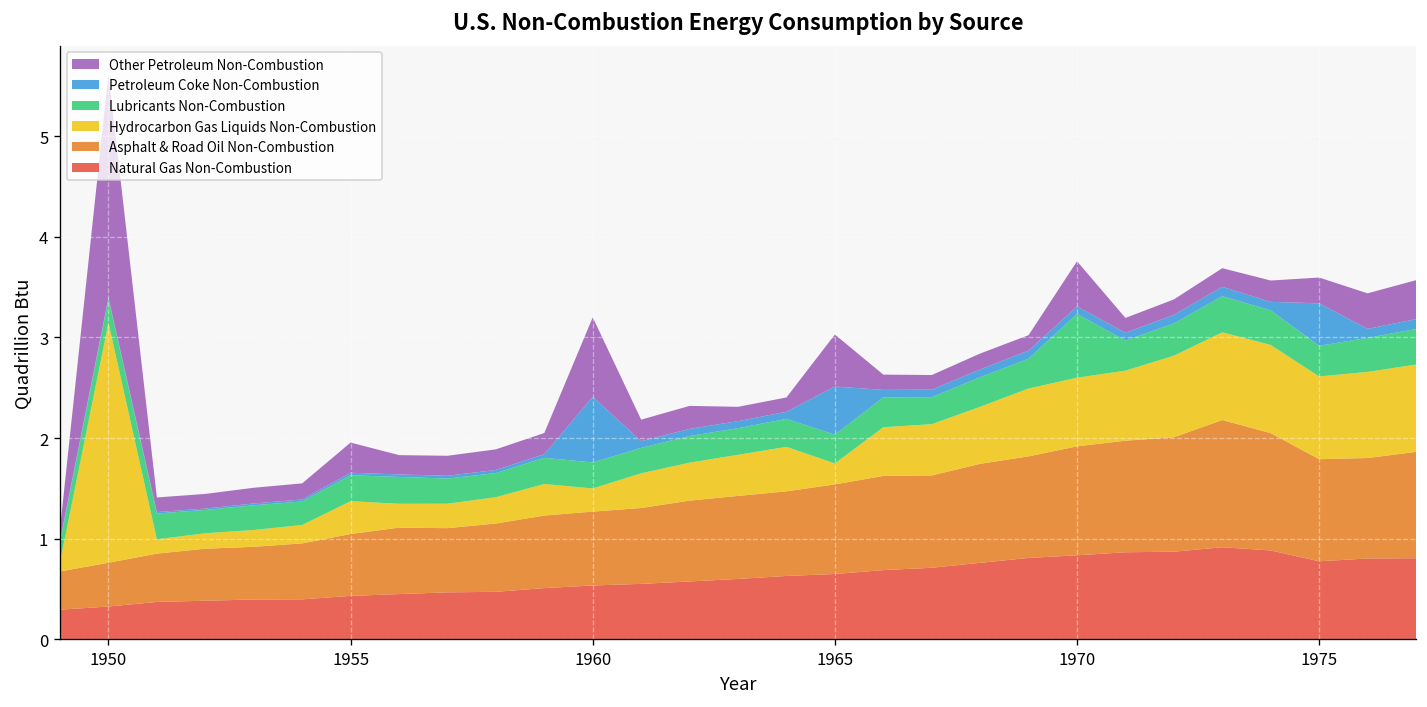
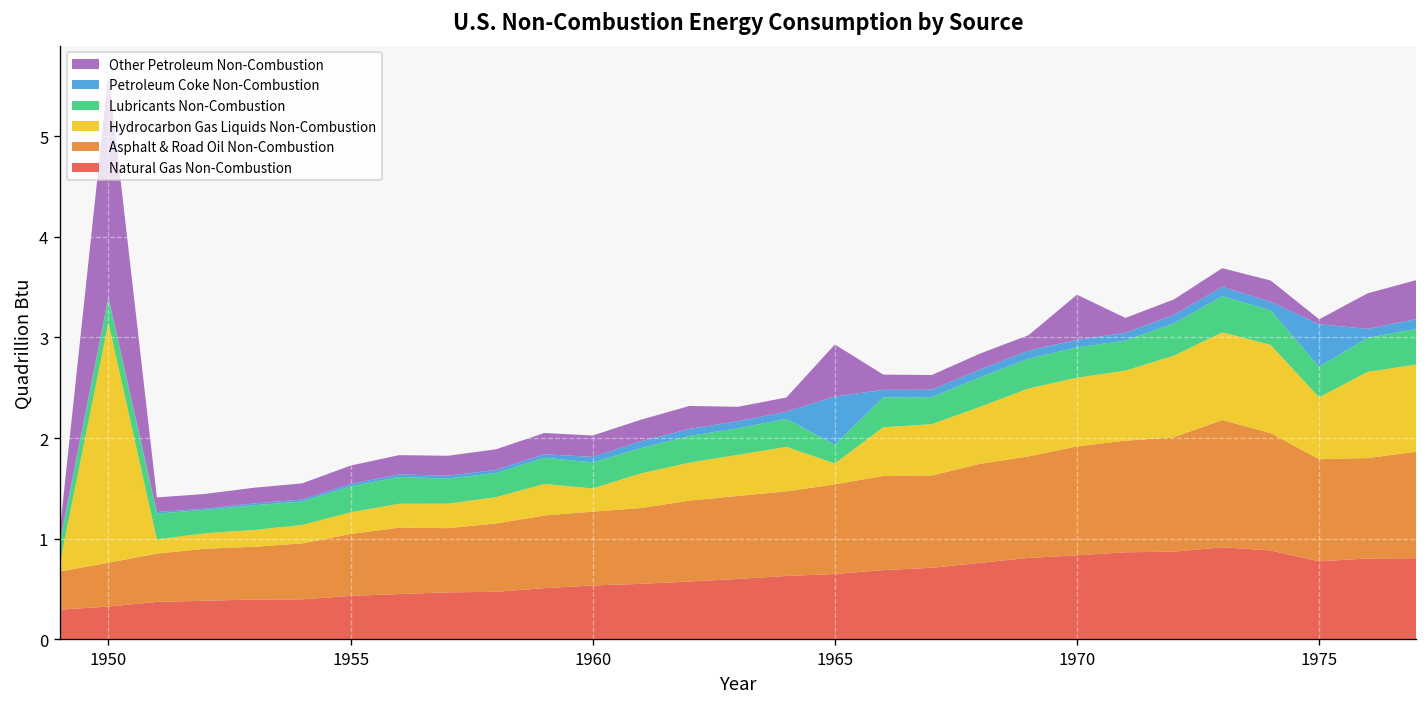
  {
    "Hydrocarbon Gas Liquids Non-Combustion": {
      "1950": 2.4,
-     "1955": 0.3,
+     "1955": 0.2,
      "1960": 0.2,
      "1965": 0.2,
      "1970": 0.7,
-     "1975": 0.8
+     "1975": 0.6
    },
    "Lubricants Non-Combustion": {
      "1960": 0.3,
-     "1965": 0.3,
-     "1970": 0.6,
+     "1965": 0.2,
+     "1970": 0.3,
      "1975": 0.3
    },
    "Petroleum Coke Non-Combustion": {
-     "1960": 0.7,
+     "1960": 0.1,
      "1965": 0.5,
      "1970": 0.1,
      "1975": 0.4
    },
    "Other Petroleum Non-Combustion": {
-     "1955": 0.3,
-     "1960": 0.8,
+     "1955": 0.2,
+     "1960": 0.2,
      "1965": 0.5,
      "1970": 0.4,
-     "1975": 0.3
+     "1975": 0.0
    }
  }
